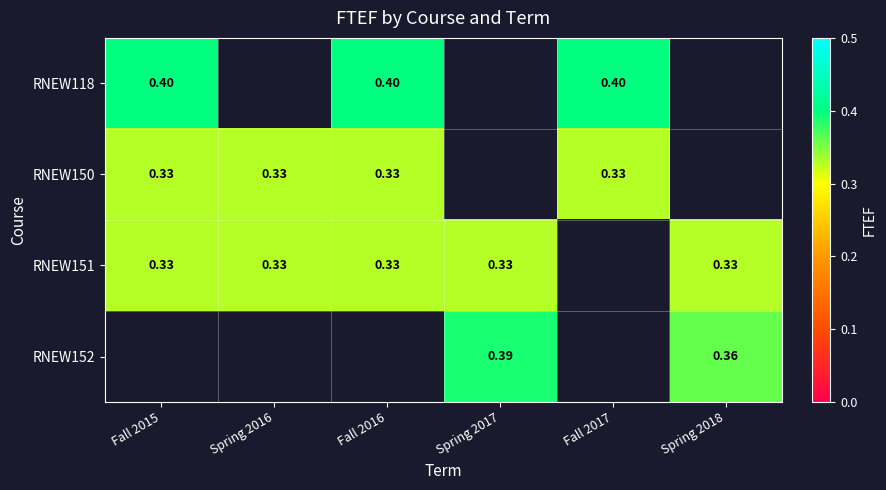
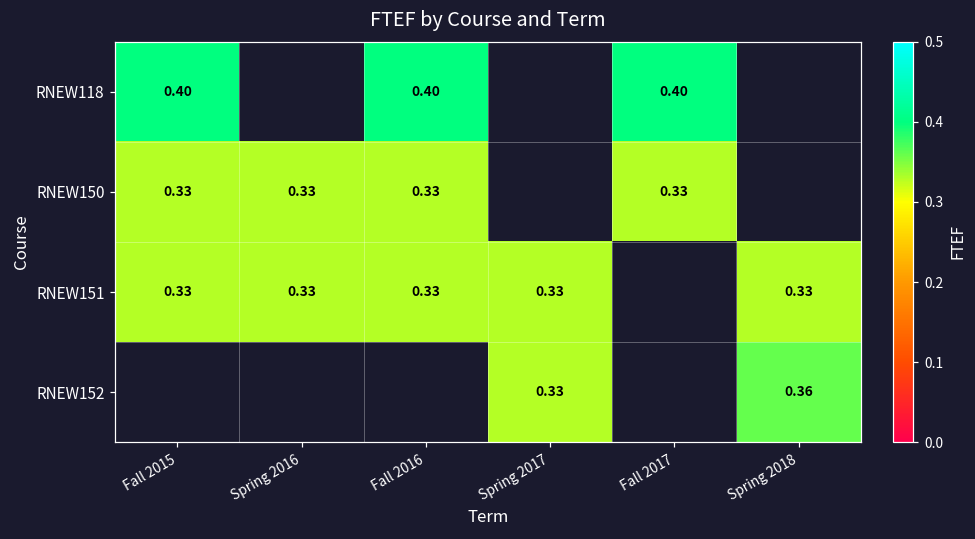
  {
    "RNEW118": {
      "Fall 2015": 0.40,
      "Fall 2016": 0.40,
      "Fall 2017": 0.40
    },
    "RNEW150": {
      "Fall 2015": 0.33,
      "Spring 2016": 0.33,
      "Fall 2016": 0.33,
      "Fall 2017": 0.33
    },
    "RNEW151": {
      "Fall 2015": 0.33,
      "Spring 2016": 0.33,
      "Fall 2016": 0.33,
      "Spring 2017": 0.33,
      "Spring 2018": 0.33
    },
    "RNEW152": {
-     "Spring 2017": 0.39,
+     "Spring 2017": 0.33,
      "Spring 2018": 0.36
    }
  }
